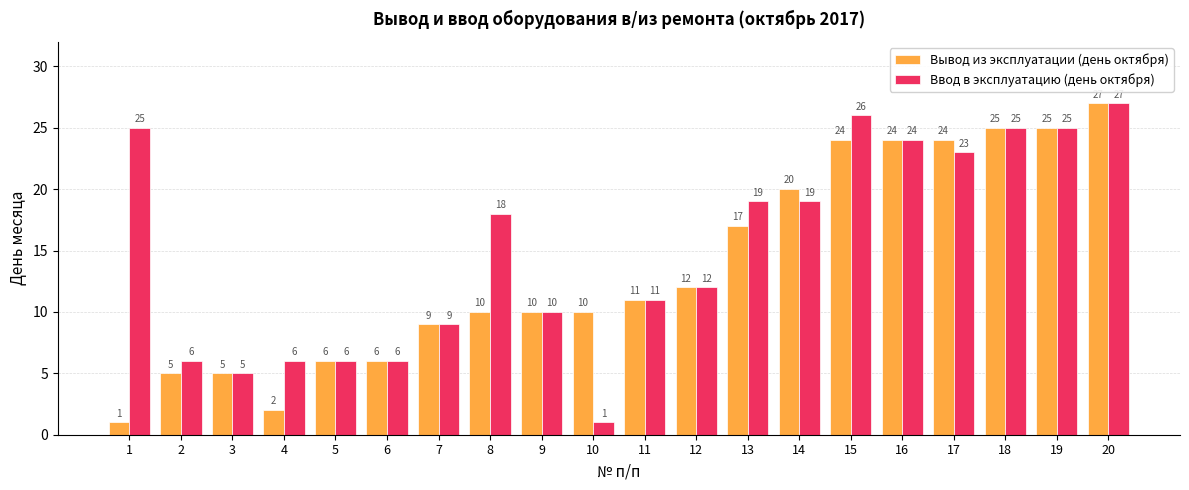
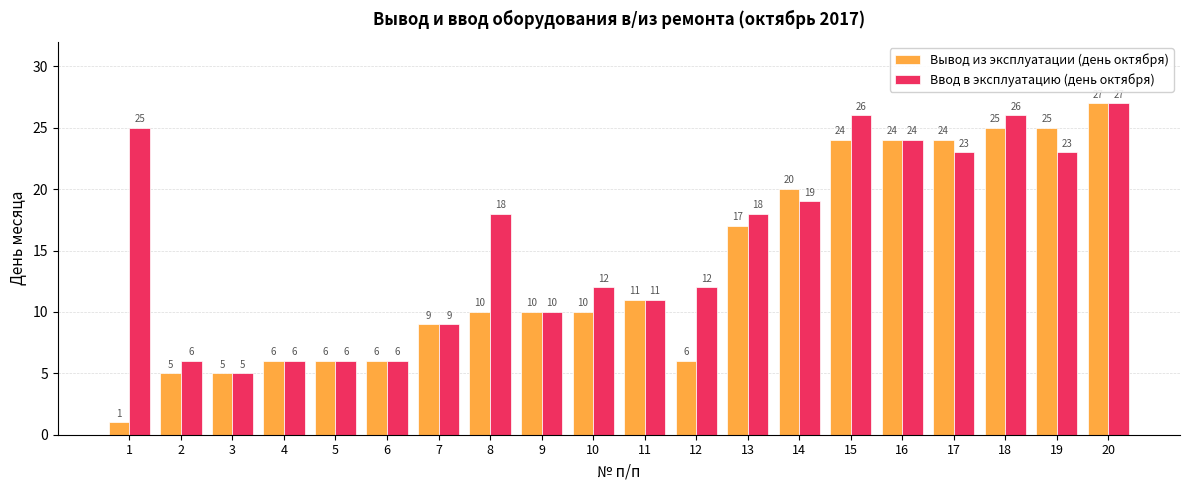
  {
    "Вывод из эксплуатации (день октября)": {
      "1": 1,
      "2": 5,
      "3": 5,
-     "4": 2,
+     "4": 6,
      "5": 6,
      "6": 6,
      "7": 9,
      "8": 10,
      "9": 10,
      "10": 10,
      "11": 11,
-     "12": 12,
+     "12": 6,
      "13": 17,
      "14": 20,
      "15": 24,
      "16": 24,
      "17": 24,
      "18": 25,
      "19": 25
    },
    "Ввод в эксплуатацию (день октября)": {
      "1": 25,
      "2": 6,
      "3": 5,
      "4": 6,
      "5": 6,
      "6": 6,
      "7": 9,
      "8": 18,
      "9": 10,
-     "10": 1,
+     "10": 12,
      "11": 11,
      "12": 12,
-     "13": 19,
+     "13": 18,
      "14": 19,
      "15": 26,
      "16": 24,
      "17": 23,
-     "18": 25,
-     "19": 25
+     "18": 26,
+     "19": 23
    }
  }
